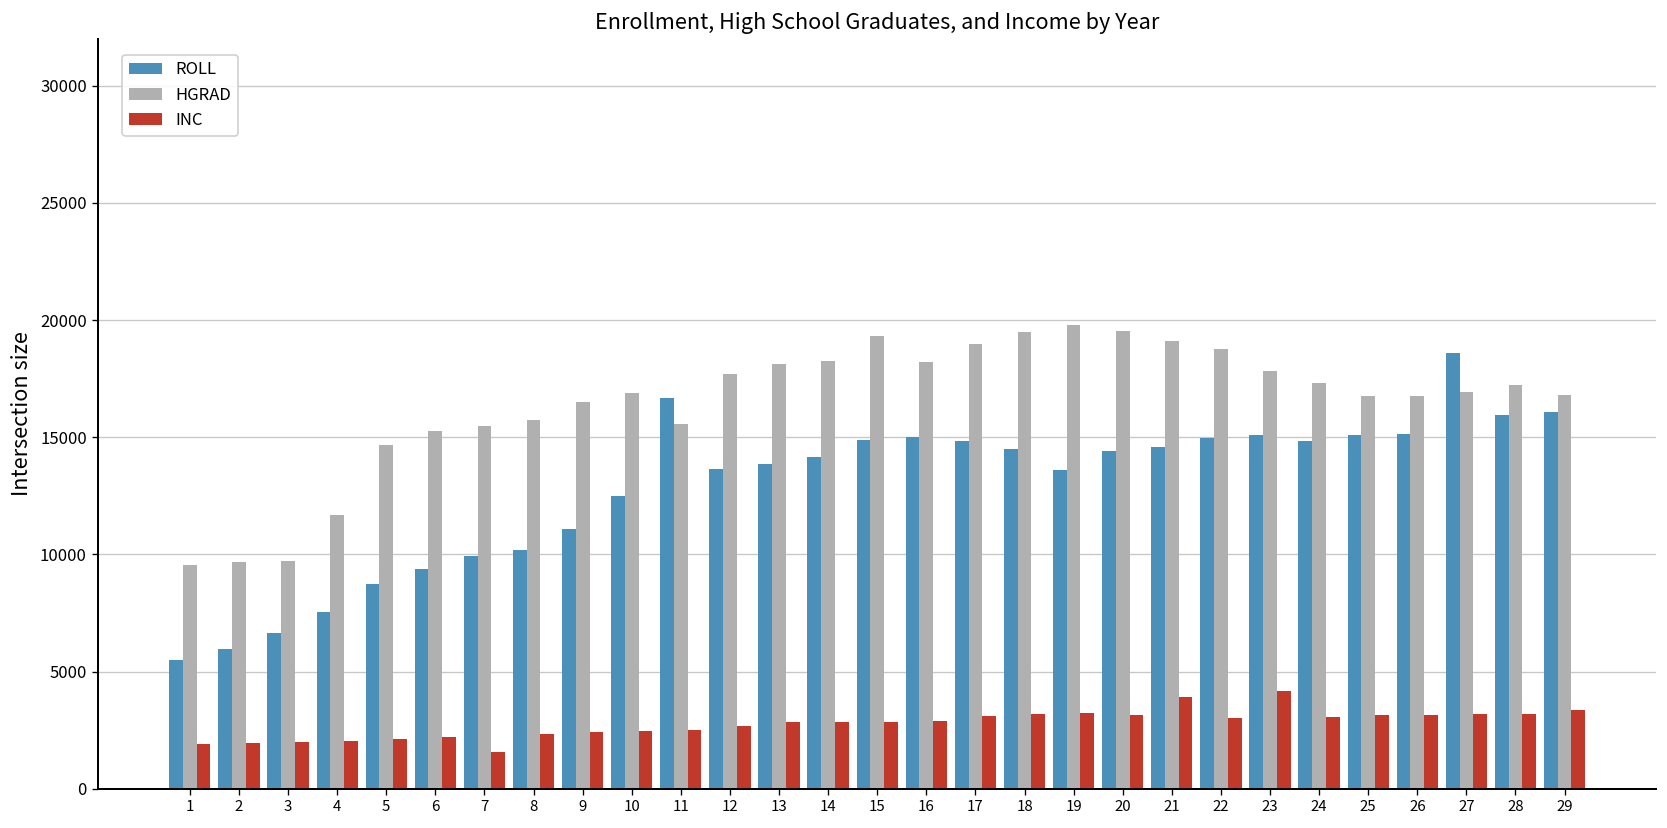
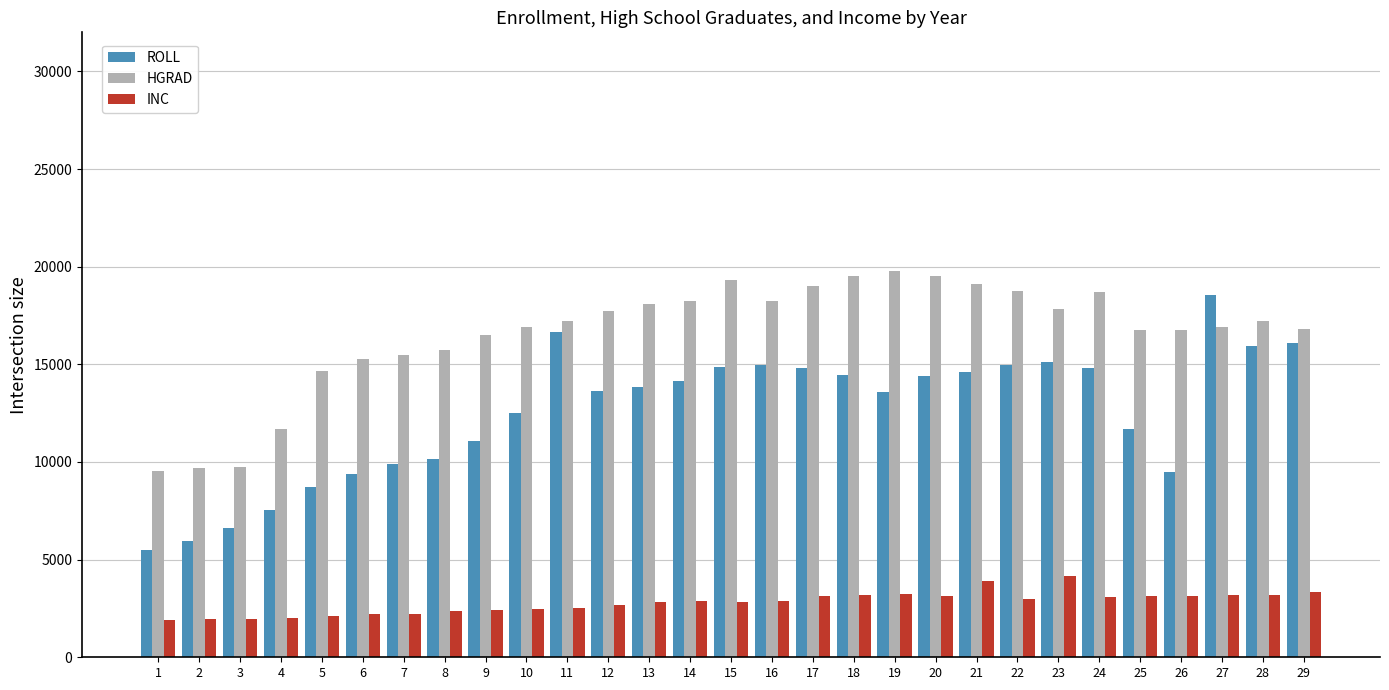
  {
    "ROLL": {
      "1": 5500,
      "2": 5900,
      "3": 6600,
      "4": 7600,
      "5": 8700,
      "6": 9400,
      "7": 9900,
      "8": 10200,
      "9": 11100,
      "10": 12500,
      "11": 16700,
      "12": 13700,
      "13": 13900,
      "14": 14100,
      "15": 14900,
      "16": 15000,
      "17": 14800,
      "18": 14500,
      "19": 13600,
      "20": 14400,
      "21": 14600,
      "22": 15000,
      "23": 15100,
      "24": 14800,
-     "25": 15100,
-     "26": 15100,
+     "25": 11700,
+     "26": 9500,
      "27": 18600,
      "28": 15900,
      "29": 16100
    },
    "HGRAD": {
      "1": 9600,
      "2": 9700,
      "3": 9700,
      "4": 11700,
      "5": 14700,
      "6": 15300,
      "7": 15500,
      "8": 15700,
      "9": 16500,
      "10": 16900,
-     "11": 15600,
+     "11": 17200,
      "12": 17700,
      "13": 18100,
      "14": 18300,
      "15": 19300,
      "16": 18200,
      "17": 19000,
      "18": 19500,
      "19": 19800,
      "20": 19500,
      "21": 19100,
      "22": 18800,
      "23": 17800,
-     "24": 17300,
+     "24": 18700,
      "25": 16800,
      "26": 16700,
      "27": 16900,
      "28": 17200,
      "29": 16800
    },
    "INC": {
      "1": 1900,
      "2": 2000,
      "3": 2000,
      "4": 2000,
      "5": 2100,
      "6": 2200,
-     "7": 1600,
+     "7": 2200,
      "8": 2400,
      "9": 2400,
      "10": 2500,
      "11": 2500,
      "12": 2700,
      "13": 2800,
      "14": 2900,
      "15": 2800,
      "16": 2900,
      "17": 3100,
      "18": 3200,
      "19": 3200,
      "20": 3100,
      "21": 3900,
      "22": 3000,
      "23": 4200,
      "24": 3100,
      "25": 3200,
      "26": 3100,
      "27": 3200,
      "28": 3200,
      "29": 3300
    }
  }
